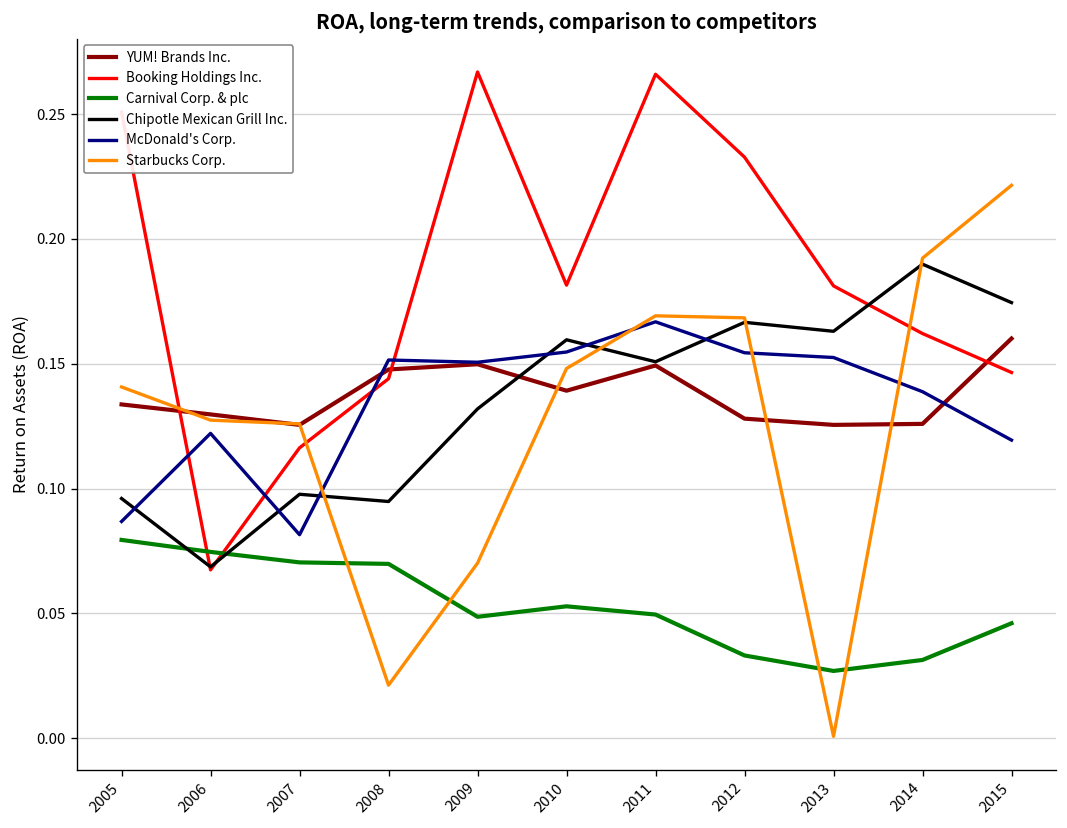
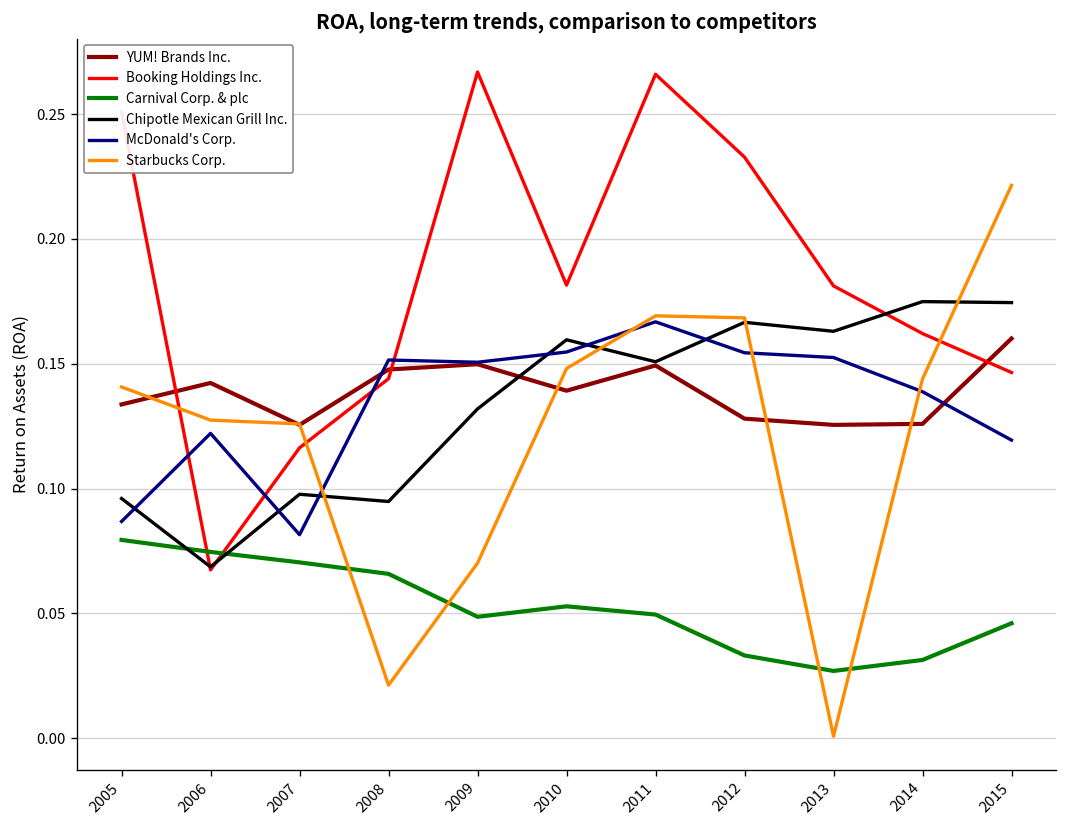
  {
    "YUM! Brands Inc.": {
      "2005": 0.134,
-     "2006": 0.130,
+     "2006": 0.142,
      "2008": 0.148,
      "2010": 0.139,
      "2011": 0.149,
      "2012": 0.128,
      "2013": 0.126,
      "2014": 0.126,
      "2015": 0.160
    },
    "Booking Holdings Inc.": {
      "2007": 0.116,
      "2008": 0.144,
      "2009": 0.267,
      "2010": 0.182,
      "2011": 0.266,
      "2012": 0.233,
      "2013": 0.181,
      "2014": 0.162,
      "2015": 0.147
    },
    "Carnival Corp. & plc": {
      "2005": 0.079,
      "2006": 0.075,
      "2007": 0.070,
-     "2008": 0.070,
+     "2008": 0.066,
      "2009": 0.049,
      "2010": 0.053,
      "2011": 0.050,
      "2012": 0.033,
      "2013": 0.027,
      "2014": 0.031,
      "2015": 0.046
    },
    "Chipotle Mexican Grill Inc.": {
      "2005": 0.096,
      "2007": 0.098,
      "2008": 0.095,
      "2009": 0.132,
      "2010": 0.160,
      "2011": 0.151,
      "2012": 0.167,
      "2013": 0.163,
-     "2014": 0.190,
+     "2014": 0.175,
      "2015": 0.175
    },
    "McDonald's Corp.": {
      "2005": 0.087,
      "2006": 0.122,
      "2007": 0.082,
      "2008": 0.152,
      "2010": 0.155,
      "2011": 0.167,
      "2012": 0.154,
      "2013": 0.153,
      "2014": 0.139,
      "2015": 0.119
    },
    "Starbucks Corp.": {
      "2005": 0.141,
      "2006": 0.127,
      "2008": 0.021,
      "2009": 0.070,
      "2010": 0.148,
      "2011": 0.169,
      "2012": 0.168,
      "2013": 0.001,
-     "2014": 0.192,
+     "2014": 0.144,
      "2015": 0.222
    }
  }
